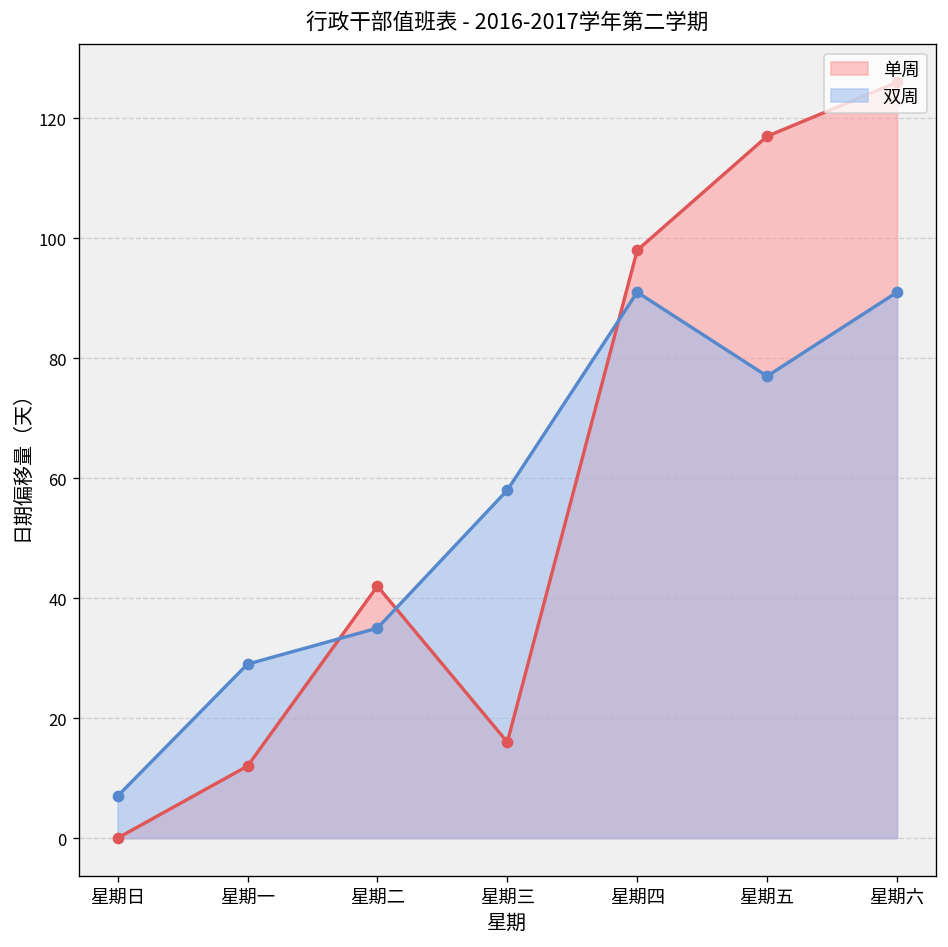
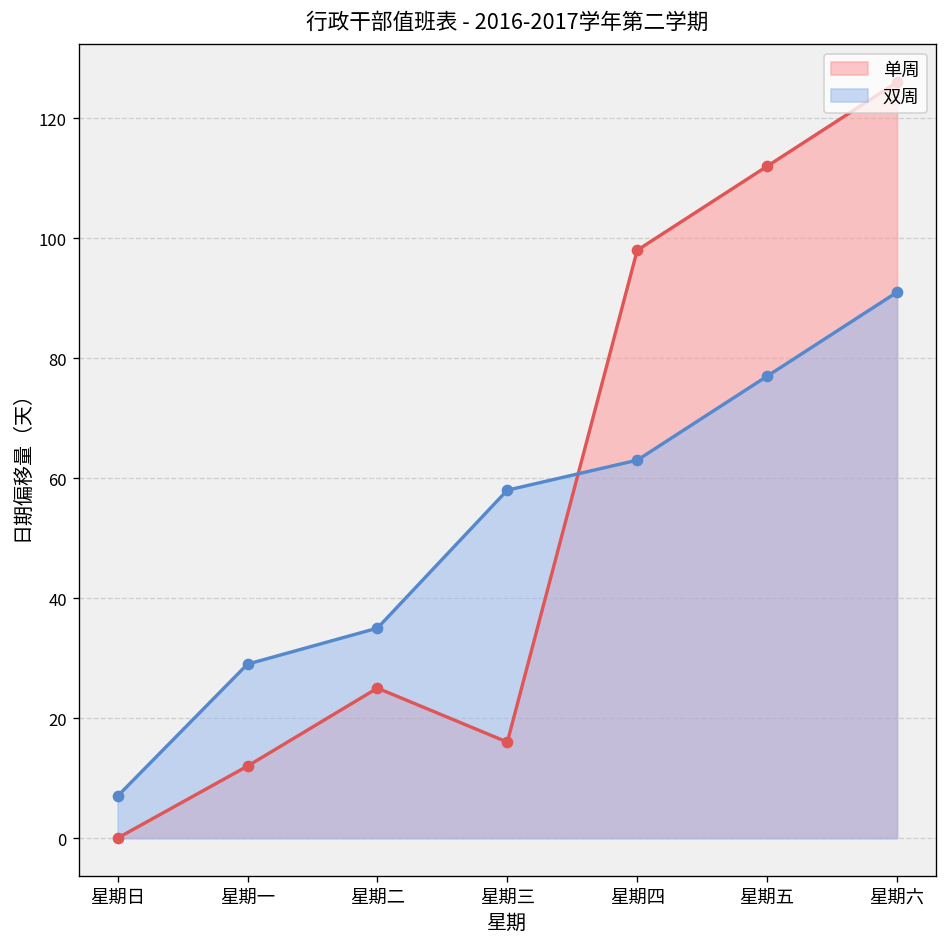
  {
    "单周": {
      "星期日": 0,
      "星期一": 12,
-     "星期二": 42,
+     "星期二": 25,
      "星期三": 16,
      "星期四": 98,
-     "星期五": 117
+     "星期五": 112
    },
    "双周": {
      "星期日": 7,
      "星期一": 29,
      "星期二": 35,
      "星期三": 58,
-     "星期四": 91,
+     "星期四": 63,
      "星期五": 77,
      "星期六": 91
    }
  }
